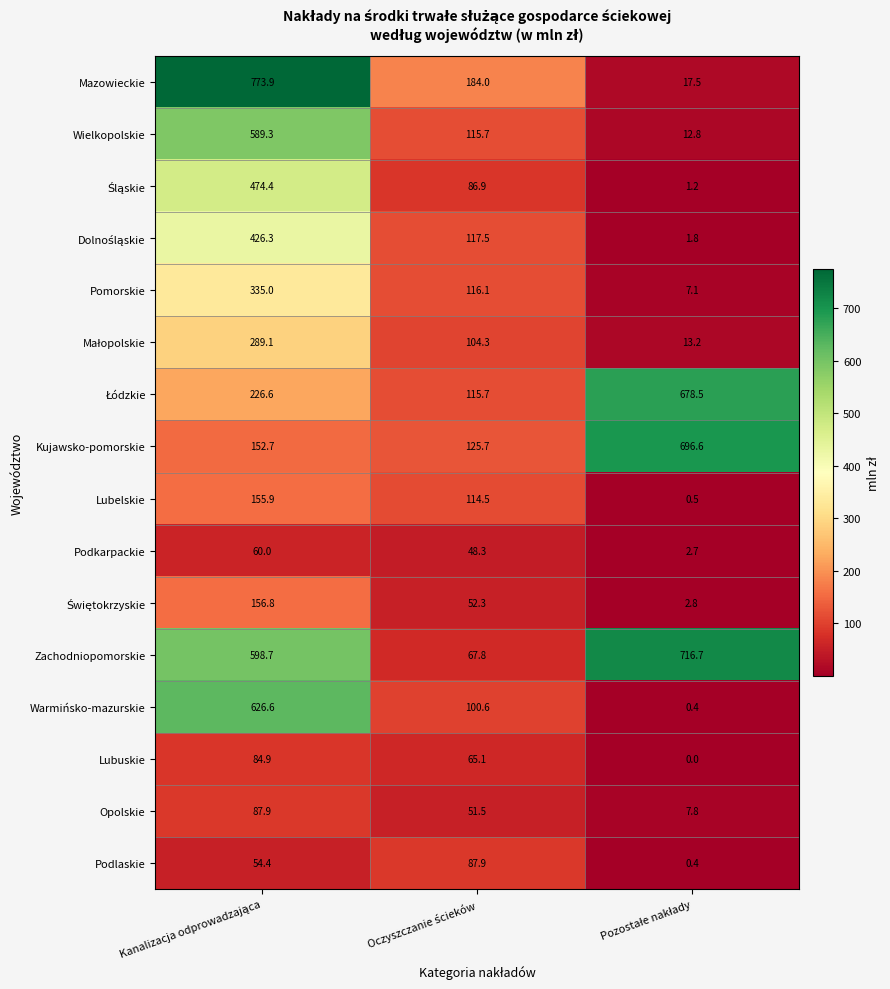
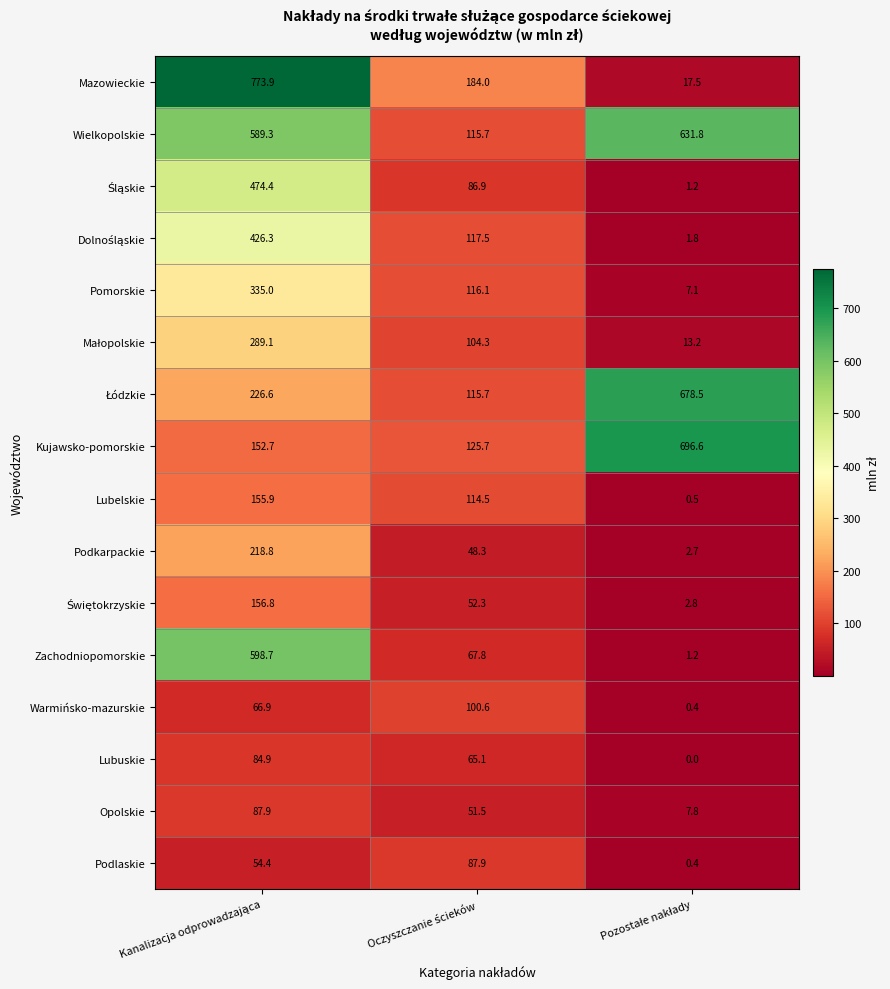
  {
    "Mazowieckie": {
      "Kanalizacja odprowadzająca": 773.9,
      "Oczyszczanie ścieków": 184.0,
      "Pozostałe nakłady": 17.5
    },
    "Wielkopolskie": {
      "Kanalizacja odprowadzająca": 589.3,
      "Oczyszczanie ścieków": 115.7,
-     "Pozostałe nakłady": 12.8
+     "Pozostałe nakłady": 631.8
    },
    "Śląskie": {
      "Kanalizacja odprowadzająca": 474.4,
      "Oczyszczanie ścieków": 86.9,
      "Pozostałe nakłady": 1.2
    },
    "Dolnośląskie": {
      "Kanalizacja odprowadzająca": 426.3,
      "Oczyszczanie ścieków": 117.5,
      "Pozostałe nakłady": 1.8
    },
    "Pomorskie": {
      "Kanalizacja odprowadzająca": 335.0,
      "Oczyszczanie ścieków": 116.1,
      "Pozostałe nakłady": 7.1
    },
    "Małopolskie": {
      "Kanalizacja odprowadzająca": 289.1,
      "Oczyszczanie ścieków": 104.3,
      "Pozostałe nakłady": 13.2
    },
    "Łódzkie": {
      "Kanalizacja odprowadzająca": 226.6,
      "Oczyszczanie ścieków": 115.7,
      "Pozostałe nakłady": 678.5
    },
    "Kujawsko-pomorskie": {
      "Kanalizacja odprowadzająca": 152.7,
      "Oczyszczanie ścieków": 125.7,
      "Pozostałe nakłady": 696.6
    },
    "Lubelskie": {
      "Kanalizacja odprowadzająca": 155.9,
      "Oczyszczanie ścieków": 114.5,
      "Pozostałe nakłady": 0.5
    },
    "Podkarpackie": {
-     "Kanalizacja odprowadzająca": 60.0,
+     "Kanalizacja odprowadzająca": 218.8,
      "Oczyszczanie ścieków": 48.3,
      "Pozostałe nakłady": 2.7
    },
    "Świętokrzyskie": {
      "Kanalizacja odprowadzająca": 156.8,
      "Oczyszczanie ścieków": 52.3,
      "Pozostałe nakłady": 2.8
    },
    "Zachodniopomorskie": {
      "Kanalizacja odprowadzająca": 598.7,
      "Oczyszczanie ścieków": 67.8,
-     "Pozostałe nakłady": 716.7
+     "Pozostałe nakłady": 1.2
    },
    "Warmińsko-mazurskie": {
-     "Kanalizacja odprowadzająca": 626.6,
+     "Kanalizacja odprowadzająca": 66.9,
      "Oczyszczanie ścieków": 100.6,
      "Pozostałe nakłady": 0.4
    },
    "Lubuskie": {
      "Kanalizacja odprowadzająca": 84.9,
      "Oczyszczanie ścieków": 65.1,
      "Pozostałe nakłady": 0.0
    },
    "Opolskie": {
      "Kanalizacja odprowadzająca": 87.9,
      "Oczyszczanie ścieków": 51.5,
      "Pozostałe nakłady": 7.8
    },
    "Podlaskie": {
      "Kanalizacja odprowadzająca": 54.4,
      "Oczyszczanie ścieków": 87.9,
      "Pozostałe nakłady": 0.4
    }
  }
